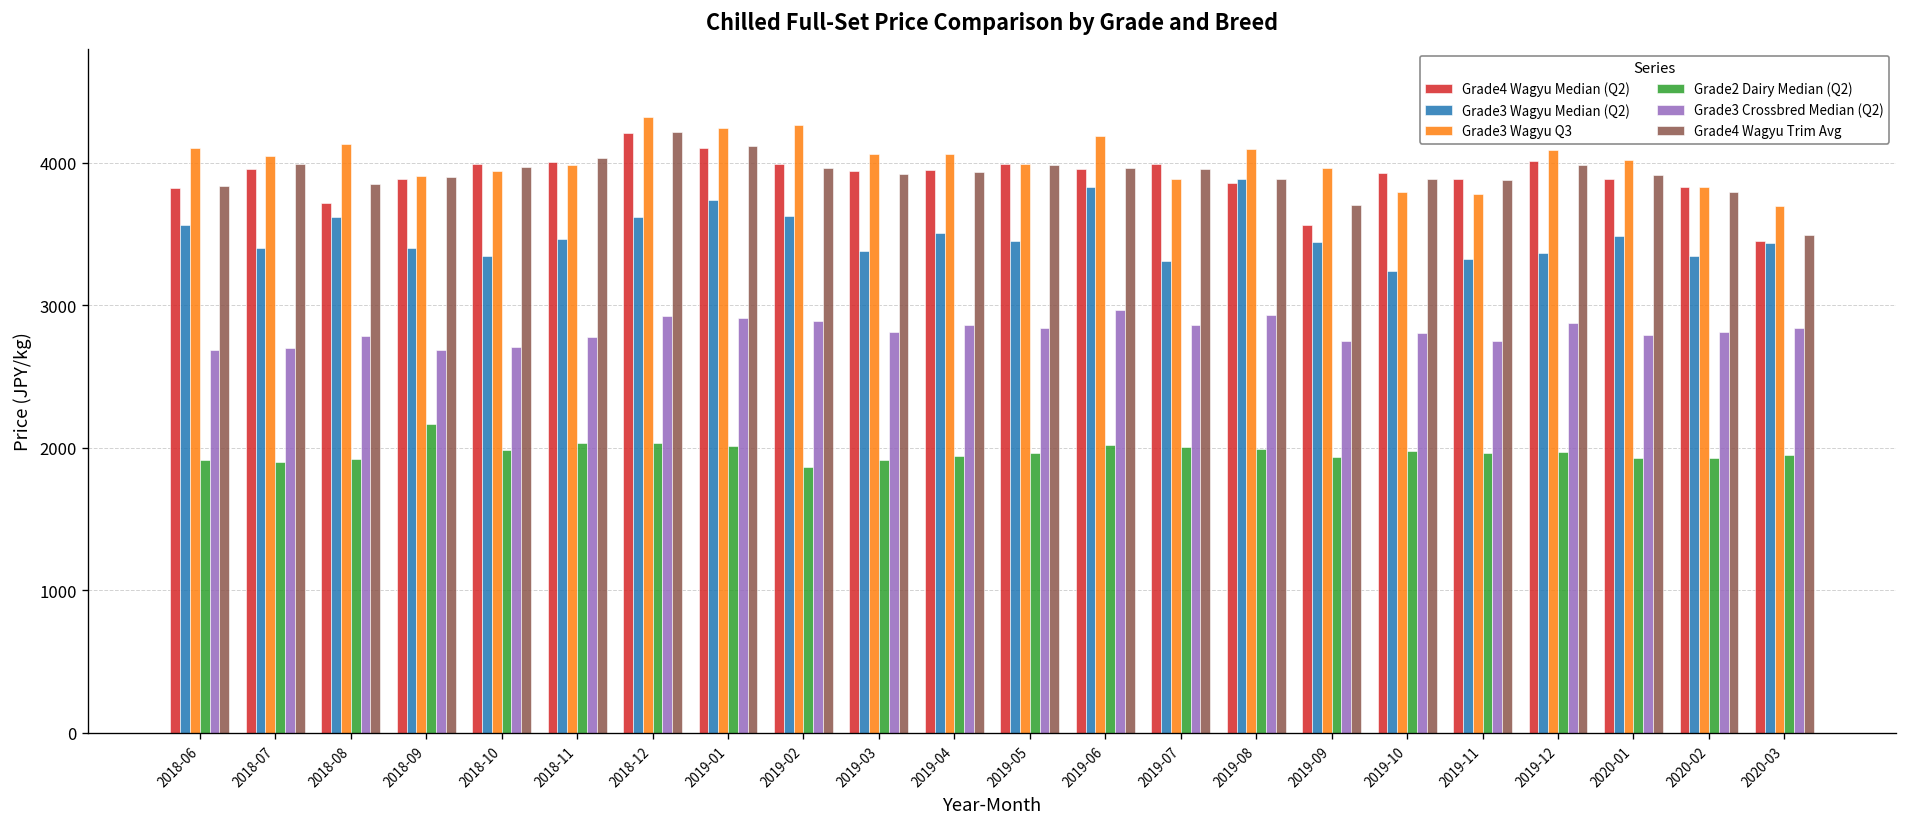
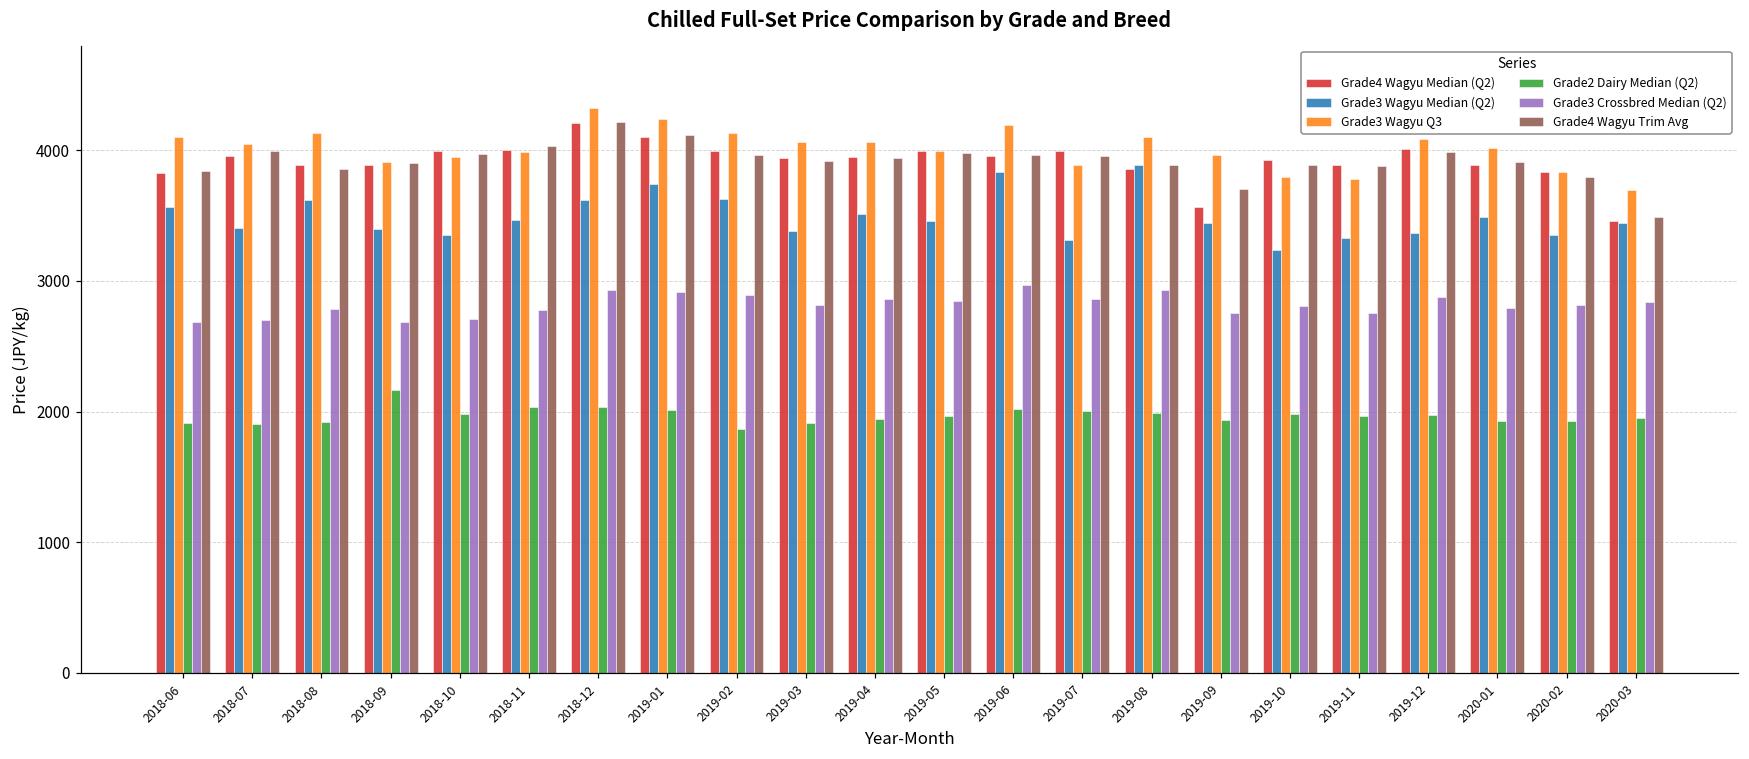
  {
    "Grade4 Wagyu Median (Q2)": {
      "2018-06": 3830,
      "2018-07": 3960,
-     "2018-08": 3720,
+     "2018-08": 3890,
      "2018-09": 3890,
      "2018-10": 4000,
      "2018-11": 4010,
      "2018-12": 4210,
      "2019-01": 4100,
      "2019-02": 4000,
      "2019-03": 3940,
      "2019-04": 3950,
      "2019-05": 3990,
      "2019-06": 3960,
      "2019-07": 4000,
      "2019-08": 3860,
      "2019-09": 3560,
      "2019-10": 3930,
      "2019-11": 3890,
      "2019-12": 4010,
      "2020-01": 3890,
      "2020-02": 3830,
      "2020-03": 3460
    },
    "Grade3 Wagyu Median (Q2)": {
      "2018-06": 3560,
      "2018-07": 3400,
      "2018-08": 3620,
      "2018-09": 3400,
      "2018-10": 3350,
      "2018-11": 3470,
      "2018-12": 3620,
      "2019-01": 3740,
      "2019-02": 3630,
      "2019-03": 3390,
      "2019-04": 3510,
      "2019-05": 3460,
      "2019-06": 3830,
      "2019-07": 3310,
      "2019-08": 3890,
      "2019-09": 3450,
      "2019-10": 3240,
      "2019-11": 3330,
      "2019-12": 3370,
      "2020-01": 3490,
      "2020-02": 3350,
      "2020-03": 3440
    },
    "Grade3 Wagyu Q3": {
      "2018-06": 4100,
      "2018-07": 4050,
      "2018-08": 4140,
      "2018-09": 3910,
      "2018-10": 3950,
      "2018-11": 3990,
      "2018-12": 4320,
      "2019-01": 4240,
-     "2019-02": 4270,
+     "2019-02": 4130,
      "2019-03": 4060,
      "2019-04": 4060,
      "2019-05": 4000,
      "2019-06": 4190,
      "2019-07": 3890,
      "2019-08": 4100,
      "2019-09": 3960,
      "2019-10": 3790,
      "2019-11": 3780,
      "2019-12": 4090,
      "2020-01": 4020,
      "2020-02": 3830,
      "2020-03": 3700
    },
    "Grade2 Dairy Median (Q2)": {
      "2018-06": 1910,
      "2018-07": 1910,
      "2018-08": 1920,
      "2018-09": 2170,
      "2018-10": 1990,
      "2018-11": 2040,
      "2018-12": 2040,
      "2019-01": 2010,
      "2019-02": 1870,
      "2019-03": 1920,
      "2019-04": 1940,
      "2019-05": 1970,
      "2019-06": 2020,
      "2019-07": 2010,
      "2019-08": 1990,
      "2019-09": 1940,
      "2019-10": 1980,
      "2019-11": 1960,
      "2019-12": 1970,
      "2020-01": 1930,
      "2020-02": 1930,
      "2020-03": 1950
    },
    "Grade3 Crossbred Median (Q2)": {
      "2018-06": 2690,
      "2018-07": 2700,
      "2018-08": 2780,
      "2018-09": 2690,
      "2018-10": 2710,
      "2018-11": 2780,
      "2018-12": 2930,
      "2019-01": 2910,
      "2019-02": 2890,
      "2019-03": 2820,
      "2019-04": 2860,
      "2019-05": 2850,
      "2019-06": 2970,
      "2019-07": 2860,
      "2019-08": 2930,
      "2019-09": 2750,
      "2019-10": 2810,
      "2019-11": 2750,
      "2019-12": 2870,
      "2020-01": 2790,
      "2020-02": 2820,
      "2020-03": 2840
    },
    "Grade4 Wagyu Trim Avg": {
      "2018-06": 3840,
      "2018-07": 3990,
      "2018-08": 3860,
      "2018-09": 3900,
      "2018-10": 3970,
      "2018-11": 4030,
      "2018-12": 4220,
      "2019-01": 4120,
      "2019-02": 3970,
      "2019-03": 3920,
      "2019-04": 3940,
      "2019-05": 3980,
      "2019-06": 3970,
      "2019-07": 3960,
      "2019-08": 3890,
      "2019-09": 3700,
      "2019-10": 3890,
      "2019-11": 3880,
      "2019-12": 3990,
      "2020-01": 3910,
      "2020-02": 3800,
      "2020-03": 3490
    }
  }
